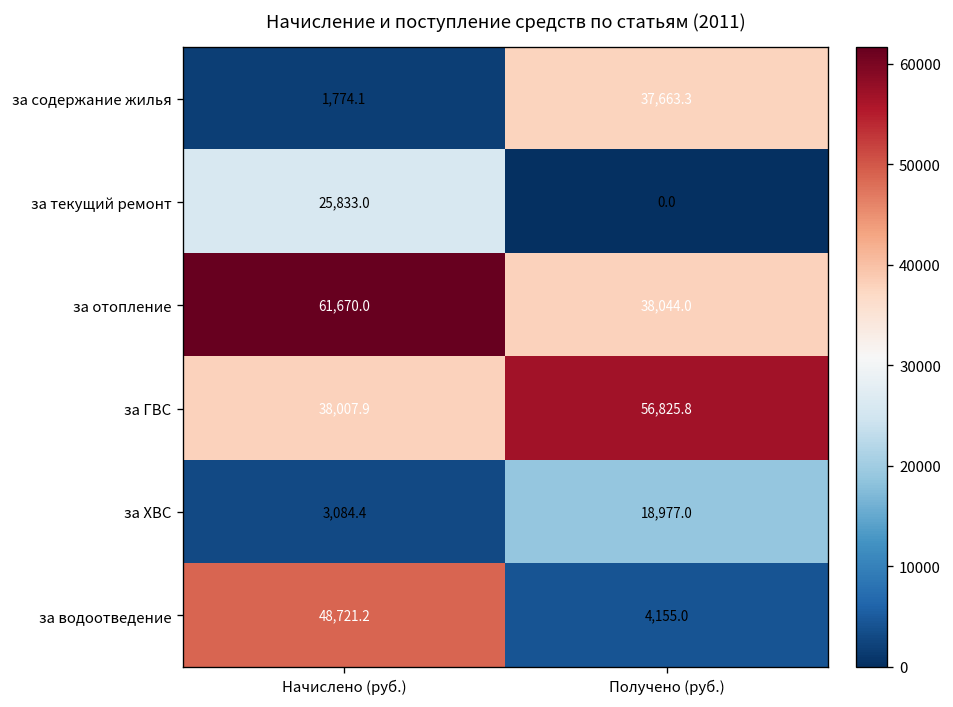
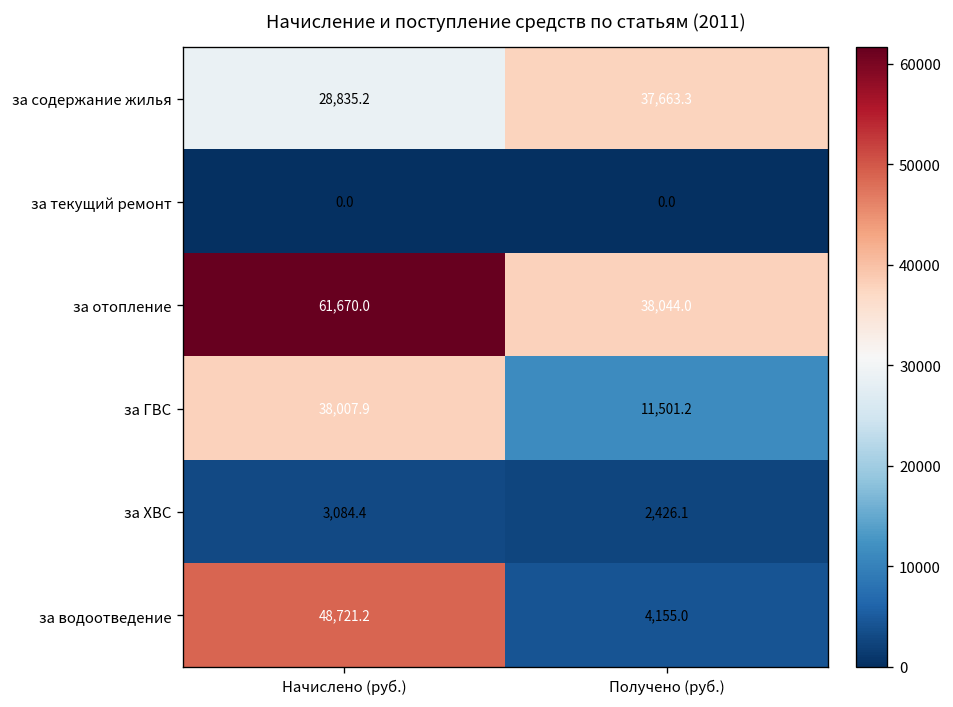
  {
    "за содержание жилья": {
-     "Начислено (руб.)": "1,774.1",
+     "Начислено (руб.)": "28,835.2",
      "Получено (руб.)": "37,663.3"
    },
    "за текущий ремонт": {
-     "Начислено (руб.)": "25,833.0",
+     "Начислено (руб.)": "0.0",
      "Получено (руб.)": "0.0"
    },
    "за отопление": {
      "Начислено (руб.)": "61,670.0",
      "Получено (руб.)": "38,044.0"
    },
    "за ГВС": {
      "Начислено (руб.)": "38,007.9",
-     "Получено (руб.)": "56,825.8"
+     "Получено (руб.)": "11,501.2"
    },
    "за ХВС": {
      "Начислено (руб.)": "3,084.4",
-     "Получено (руб.)": "18,977.0"
+     "Получено (руб.)": "2,426.1"
    },
    "за водоотведение": {
      "Начислено (руб.)": "48,721.2",
      "Получено (руб.)": "4,155.0"
    }
  }
